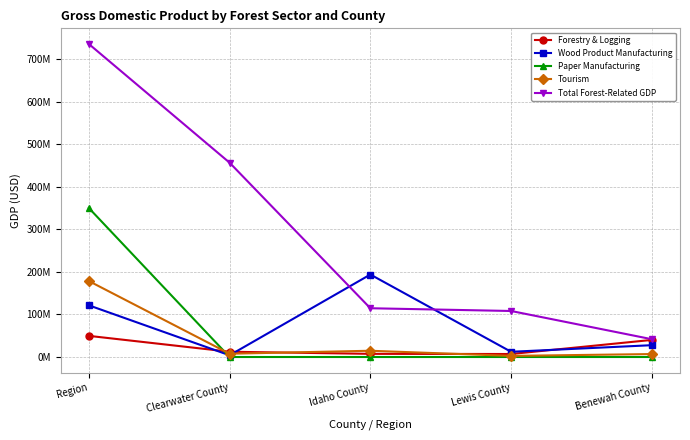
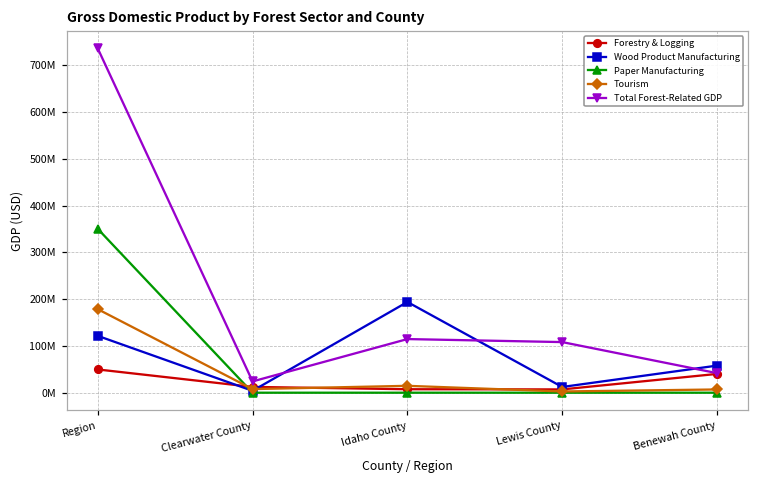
  {
    "Forestry & Logging": {
      "Region": 50000000,
      "Idaho County": 10000000
    },
    "Wood Product Manufacturing": {
      "Region": 120000000,
      "Idaho County": 190000000,
-     "Benewah County": 30000000
+     "Benewah County": 60000000
    },
    "Paper Manufacturing": {
      "Region": 350000000,
      "Idaho County": 0,
      "Benewah County": 0
    },
    "Tourism": {
      "Region": 180000000,
      "Idaho County": 10000000,
      "Benewah County": 10000000
    },
    "Total Forest-Related GDP": {
      "Region": 740000000,
-     "Clearwater County": 460000000,
+     "Clearwater County": 20000000,
      "Idaho County": 110000000,
      "Lewis County": 110000000
    }
  }
